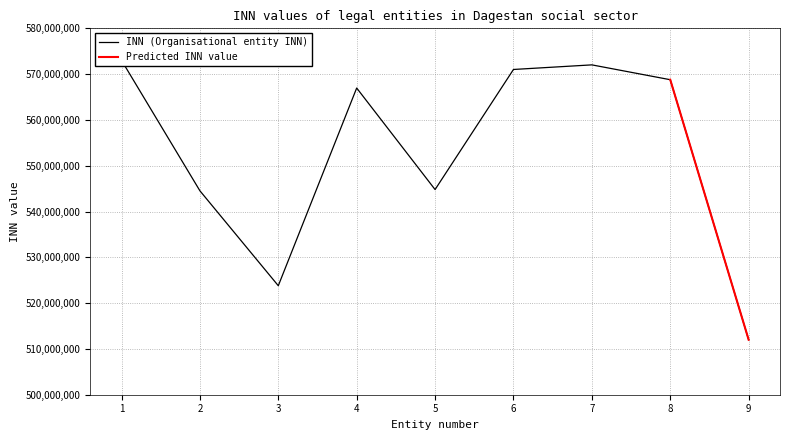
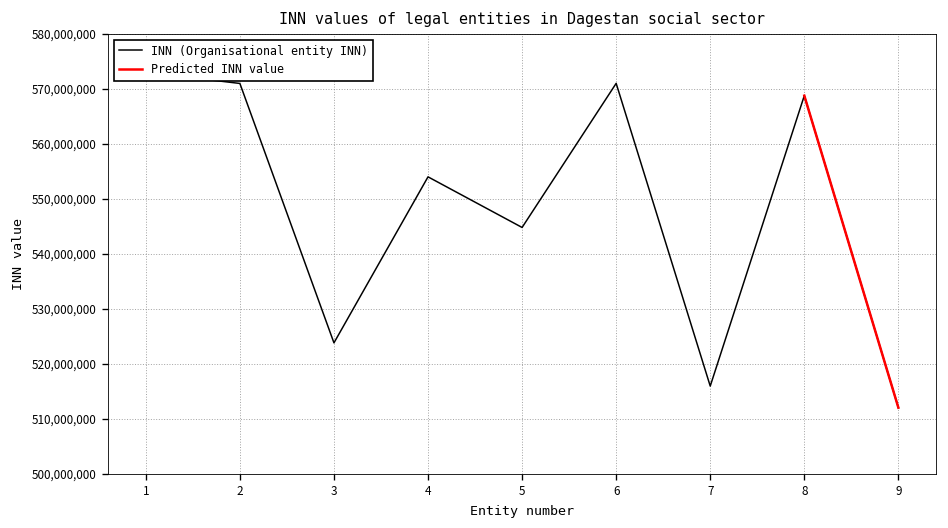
  {
    "INN (Organisational entity INN)": {
-     "2": "545,000,000",
+     "2": "571,000,000",
      "3": "524,000,000",
-     "4": "567,000,000",
+     "4": "554,000,000",
      "5": "545,000,000",
      "6": "571,000,000",
-     "7": "572,000,000"
+     "7": "516,000,000"
    }
  }
